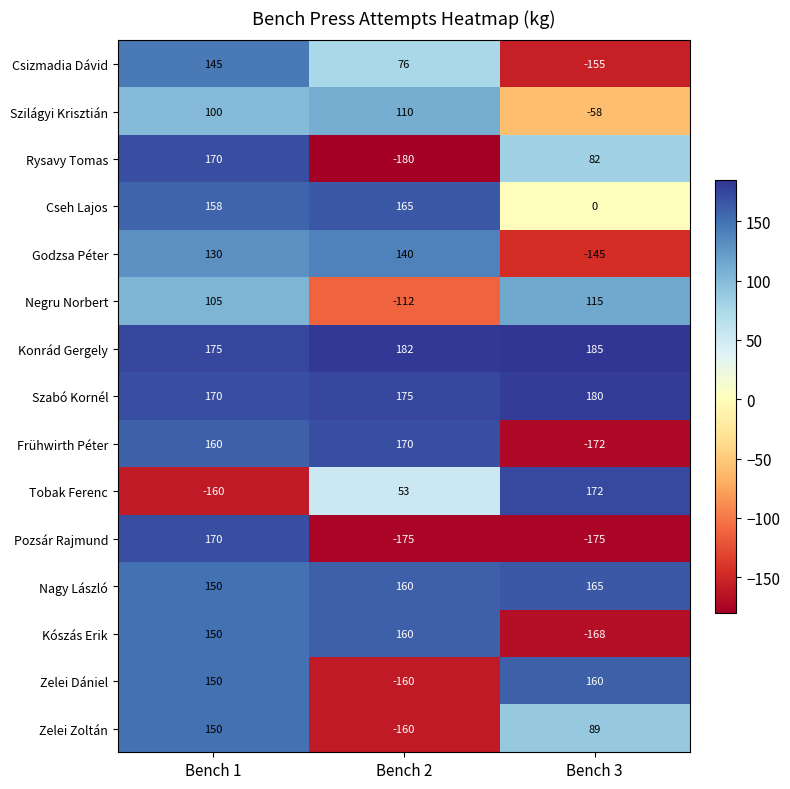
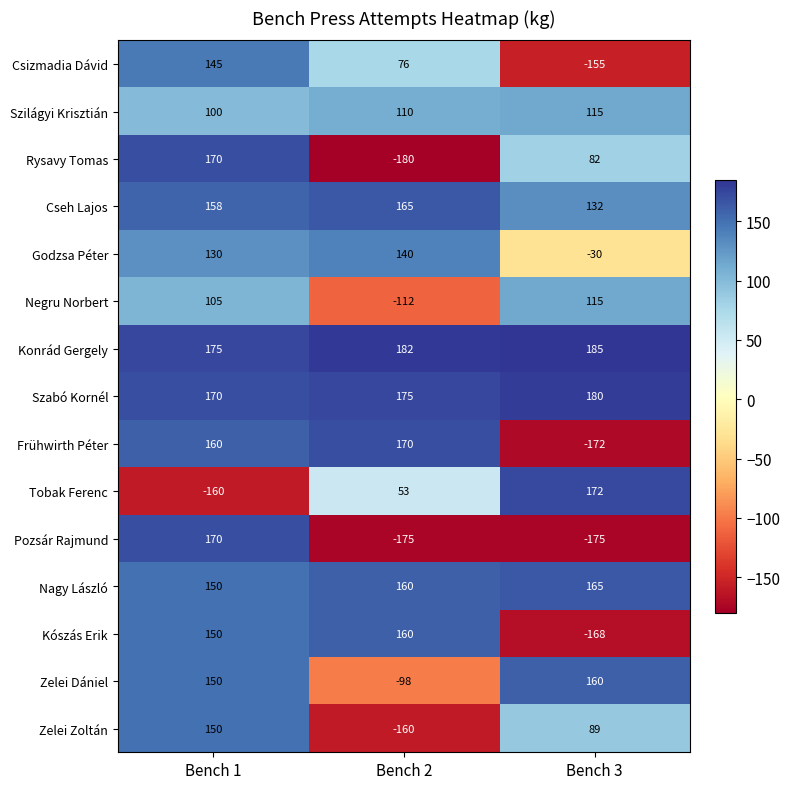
  {
    "Csizmadia Dávid": {
      "Bench 1": 145,
      "Bench 2": 76,
      "Bench 3": -155
    },
    "Szilágyi Krisztián": {
      "Bench 1": 100,
      "Bench 2": 110,
-     "Bench 3": -58
+     "Bench 3": 115
    },
    "Rysavy Tomas": {
      "Bench 1": 170,
      "Bench 2": -180,
      "Bench 3": 82
    },
    "Cseh Lajos": {
      "Bench 1": 158,
      "Bench 2": 165,
-     "Bench 3": 0
+     "Bench 3": 132
    },
    "Godzsa Péter": {
      "Bench 1": 130,
      "Bench 2": 140,
-     "Bench 3": -145
+     "Bench 3": -30
    },
    "Negru Norbert": {
      "Bench 1": 105,
      "Bench 2": -112,
      "Bench 3": 115
    },
    "Konrád Gergely": {
      "Bench 1": 175,
      "Bench 2": 182,
      "Bench 3": 185
    },
    "Szabó Kornél": {
      "Bench 1": 170,
      "Bench 2": 175,
      "Bench 3": 180
    },
    "Frühwirth Péter": {
      "Bench 1": 160,
      "Bench 2": 170,
      "Bench 3": -172
    },
    "Tobak Ferenc": {
      "Bench 1": -160,
      "Bench 2": 53,
      "Bench 3": 172
    },
    "Pozsár Rajmund": {
      "Bench 1": 170,
      "Bench 2": -175,
      "Bench 3": -175
    },
    "Nagy László": {
      "Bench 1": 150,
      "Bench 2": 160,
      "Bench 3": 165
    },
    "Kószás Erik": {
      "Bench 1": 150,
      "Bench 2": 160,
      "Bench 3": -168
    },
    "Zelei Dániel": {
      "Bench 1": 150,
-     "Bench 2": -160,
+     "Bench 2": -98,
      "Bench 3": 160
    },
    "Zelei Zoltán": {
      "Bench 1": 150,
      "Bench 2": -160,
      "Bench 3": 89
    }
  }
